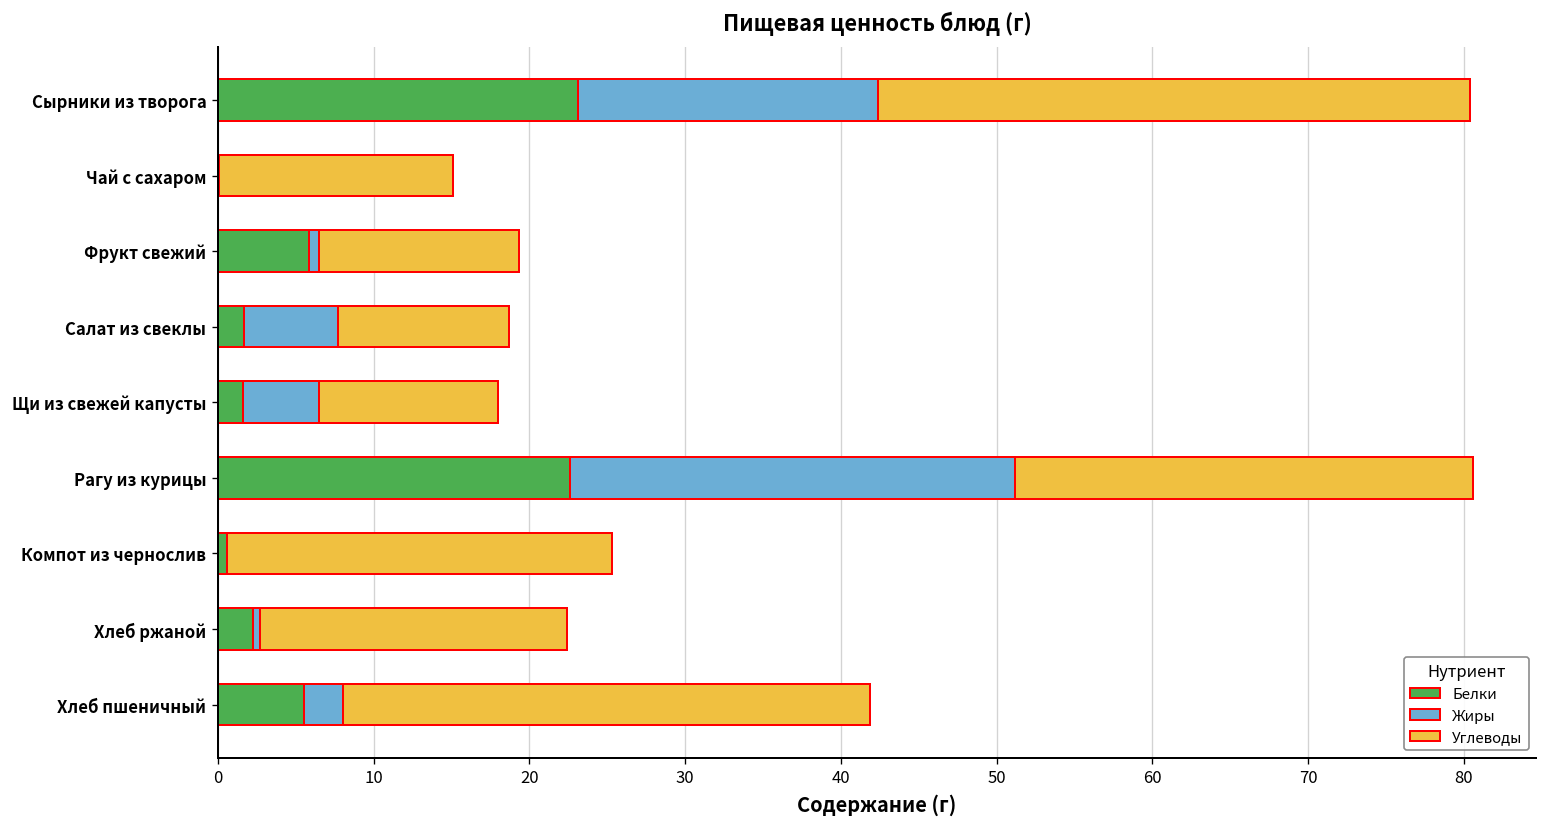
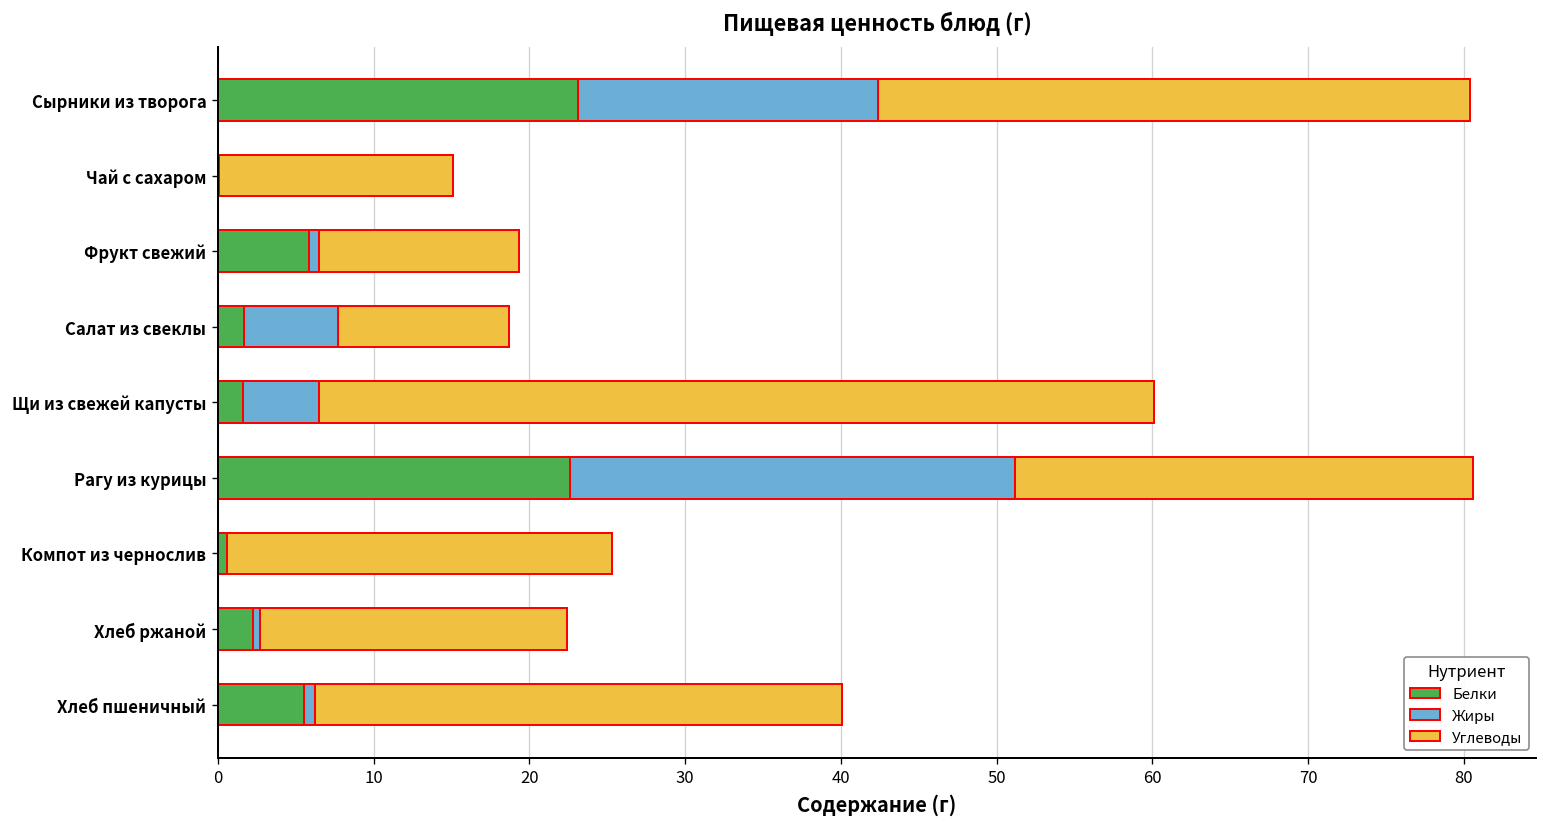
  {
    "Белки": {
      "Сырники из творога": 23.1,
      "Фрукт свежий": 5.9,
      "Салат из свеклы": 1.7,
      "Щи из свежей капусты": 1.6,
      "Рагу из курицы": 22.6,
      "Компот из чернослив": 0.6,
      "Хлеб ржаной": 2.2,
      "Хлеб пшеничный": 5.5
    },
    "Жиры": {
      "Сырники из творога": 19.2,
      "Чай с сахаром": 0.0,
      "Фрукт свежий": 0.6,
      "Салат из свеклы": 6.0,
      "Щи из свежей капусты": 4.9,
      "Рагу из курицы": 28.6,
      "Компот из чернослив": 0.0,
      "Хлеб ржаной": 0.4,
-     "Хлеб пшеничный": 2.5
+     "Хлеб пшеничный": 0.7
    },
    "Углеводы": {
      "Сырники из творога": 38.0,
      "Чай с сахаром": 15.0,
      "Фрукт свежий": 12.8,
      "Салат из свеклы": 11.0,
-     "Щи из свежей капусты": 11.5,
+     "Щи из свежей капусты": 53.6,
      "Рагу из курицы": 29.4,
      "Компот из чернослив": 24.7,
      "Хлеб ржаной": 19.8,
      "Хлеб пшеничный": 33.8
    }
  }
